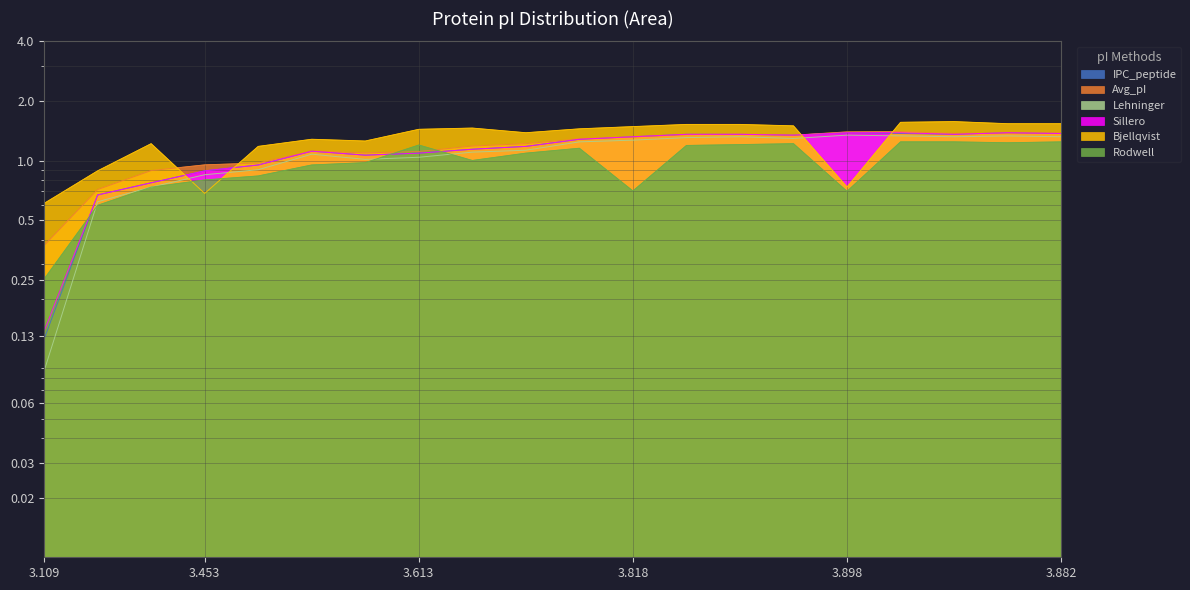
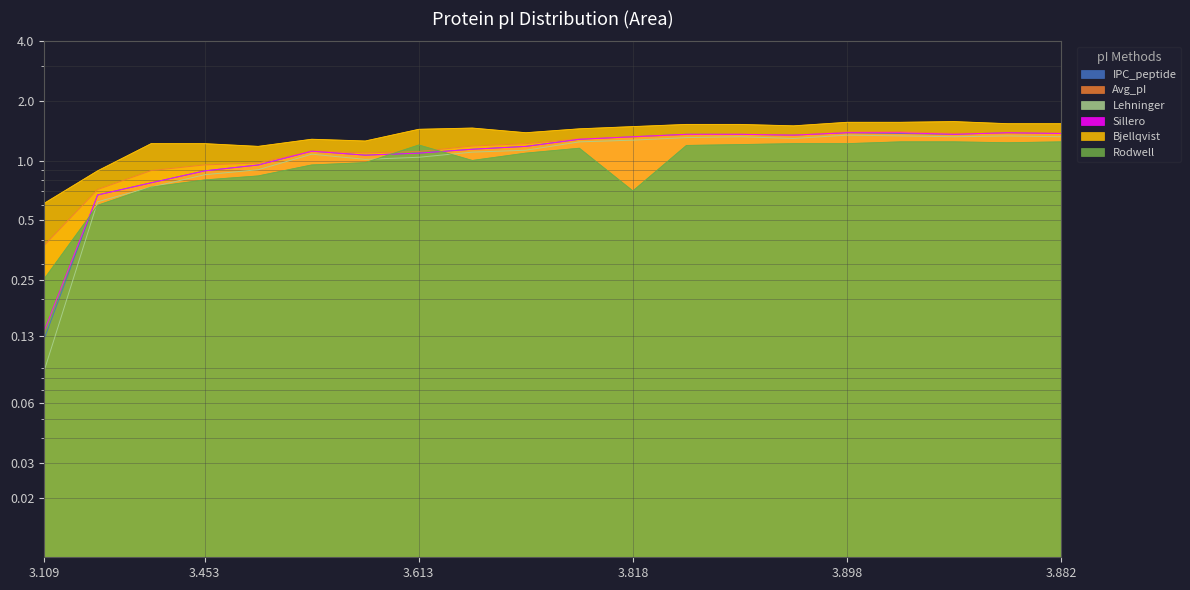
  {
    "IPC_peptide": {
      "3.109": 0.13
    },
    "Avg_pI": {
      "3.109": 0.37,
      "3.453": 1.0
    },
    "Lehninger": {
      "3.109": 0.09,
      "3.453": 0.85,
      "3.613": 1.0,
      "3.818": 1.3,
      "3.882": 1.3
    },
    "Sillero": {
      "3.109": 0.14
    },
    "Bjellqvist": {
      "3.109": 0.61,
-     "3.453": 0.68,
+     "3.453": 1.2,
      "3.613": 1.4,
      "3.818": 1.5,
-     "3.898": 0.74,
+     "3.898": 1.6,
      "3.882": 1.5
    },
    "Rodwell": {
      "3.109": 0.25,
      "3.453": 0.80,
      "3.613": 1.2,
      "3.818": 0.70,
-     "3.898": 0.70,
+     "3.898": 1.2,
      "3.882": 1.2
    }
  }
